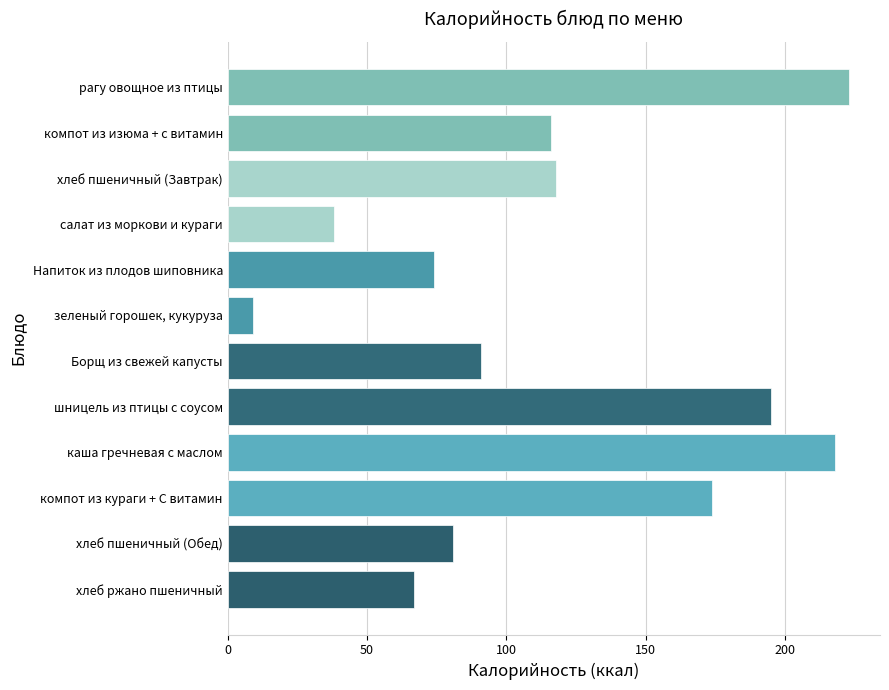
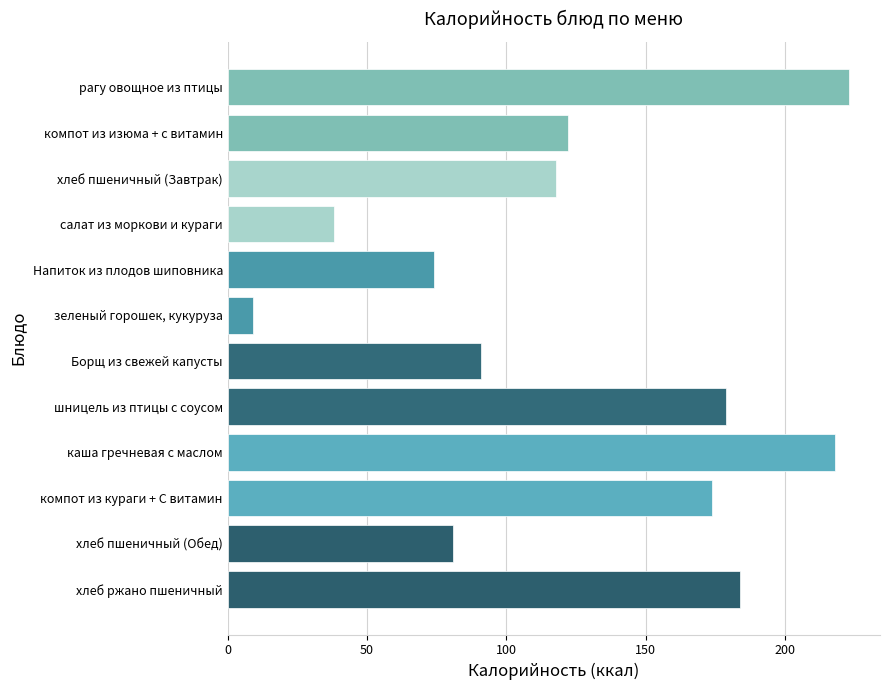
  {
    "рагу овощное из птицы": 223,
-   "компот из изюма + с витамин": 116,
+   "компот из изюма + с витамин": 122,
    "хлеб пшеничный (Завтрак)": 118,
    "салат из моркови и кураги": 38,
    "Напиток из плодов шиповника": 74,
    "зеленый горошек, кукуруза": 9,
    "Борщ из свежей капусты": 91,
-   "шницель из птицы с соусом": 195,
+   "шницель из птицы с соусом": 179,
    "каша гречневая с маслом": 218,
    "компот из кураги + С витамин": 174,
    "хлеб пшеничный (Обед)": 81,
-   "хлеб ржано пшеничный": 67
+   "хлеб ржано пшеничный": 184
  }
